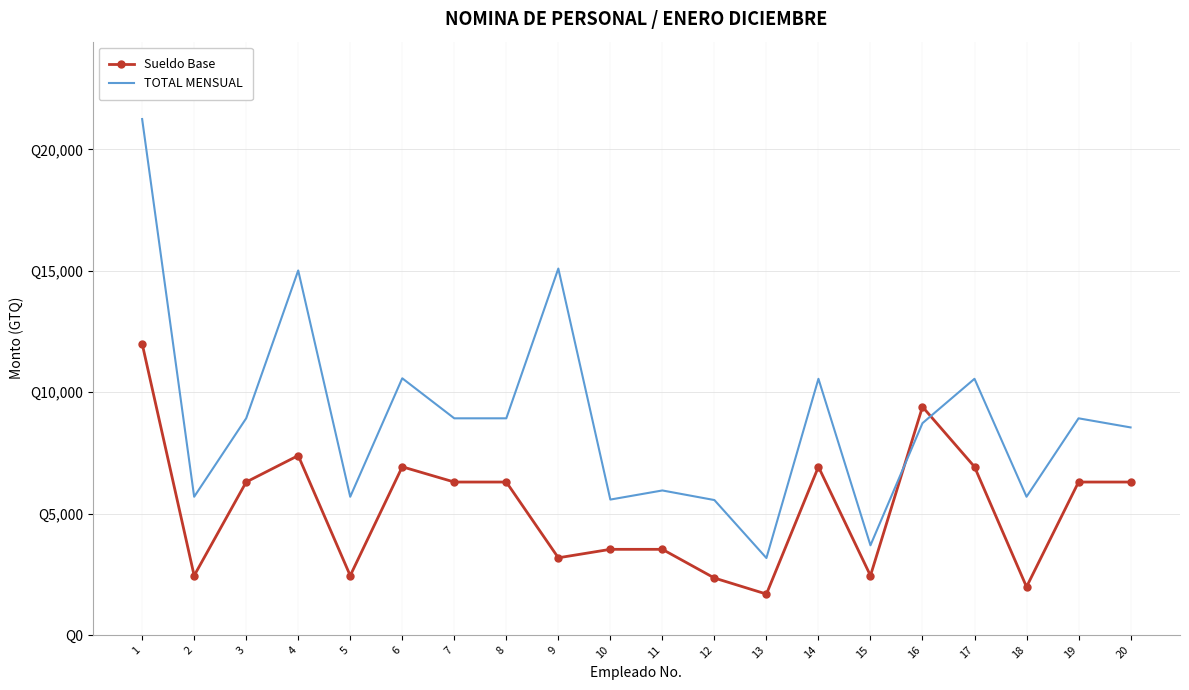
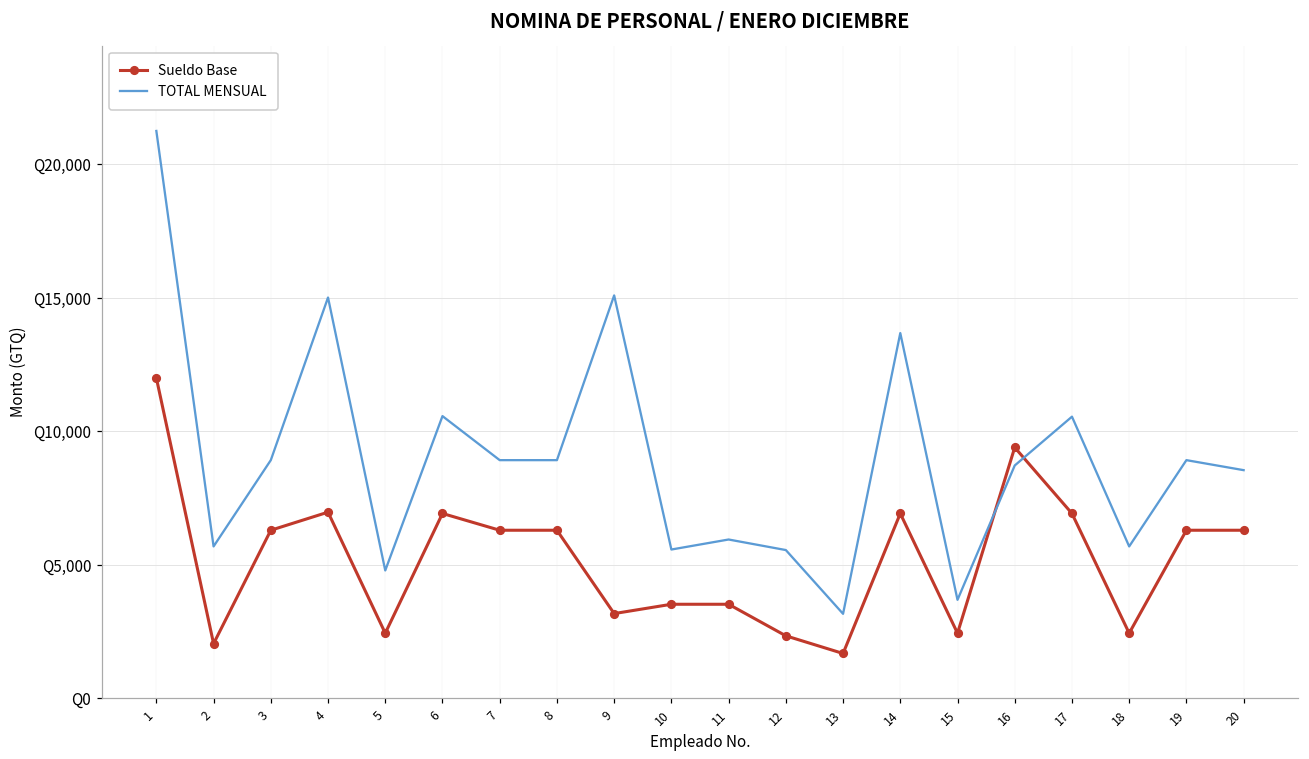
  {
    "Sueldo Base": {
      "1": "Q12,000",
-     "2": "Q2,400",
+     "2": "Q2,100",
      "3": "Q6,300",
-     "4": "Q7,400",
+     "4": "Q7,000",
      "5": "Q2,400",
      "6": "Q6,900",
      "7": "Q6,300",
      "8": "Q6,300",
      "9": "Q3,200",
      "10": "Q3,500",
      "11": "Q3,500",
      "12": "Q2,300",
      "13": "Q1,700",
      "14": "Q6,900",
      "15": "Q2,400",
      "16": "Q9,400",
      "17": "Q6,900",
-     "18": "Q2,000",
+     "18": "Q2,400",
      "19": "Q6,300",
      "20": "Q6,300"
    },
    "TOTAL MENSUAL": {
      "1": "Q21,300",
      "2": "Q5,700",
      "3": "Q8,900",
      "4": "Q15,000",
-     "5": "Q5,700",
+     "5": "Q4,800",
      "6": "Q10,600",
      "7": "Q8,900",
      "8": "Q8,900",
      "9": "Q15,100",
      "10": "Q5,600",
      "11": "Q6,000",
      "12": "Q5,600",
      "13": "Q3,200",
-     "14": "Q10,600",
+     "14": "Q13,700",
      "15": "Q3,700",
      "16": "Q8,700",
      "17": "Q10,600",
      "18": "Q5,700",
      "19": "Q8,900",
      "20": "Q8,500"
    }
  }
